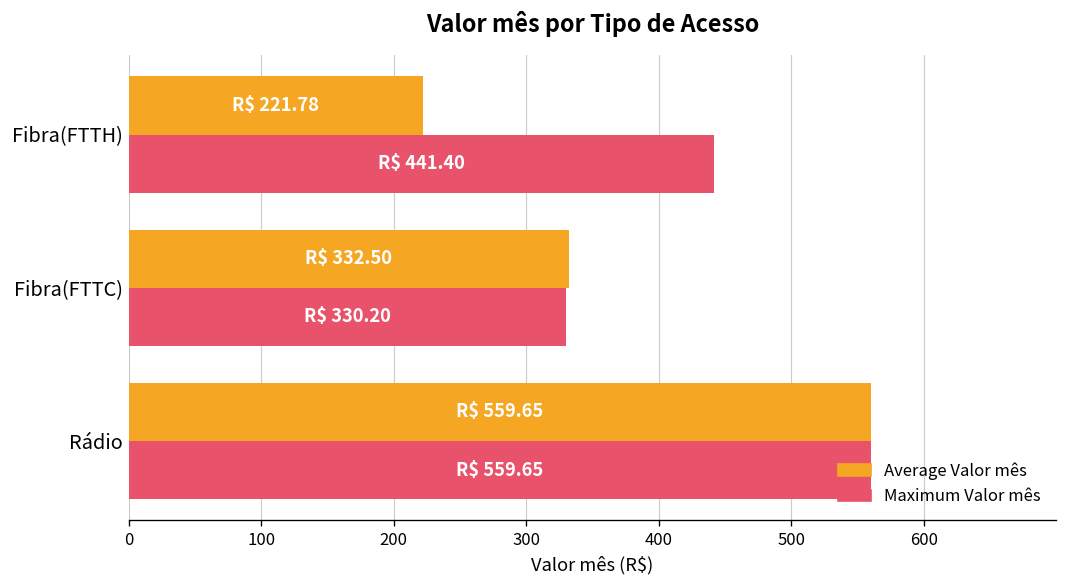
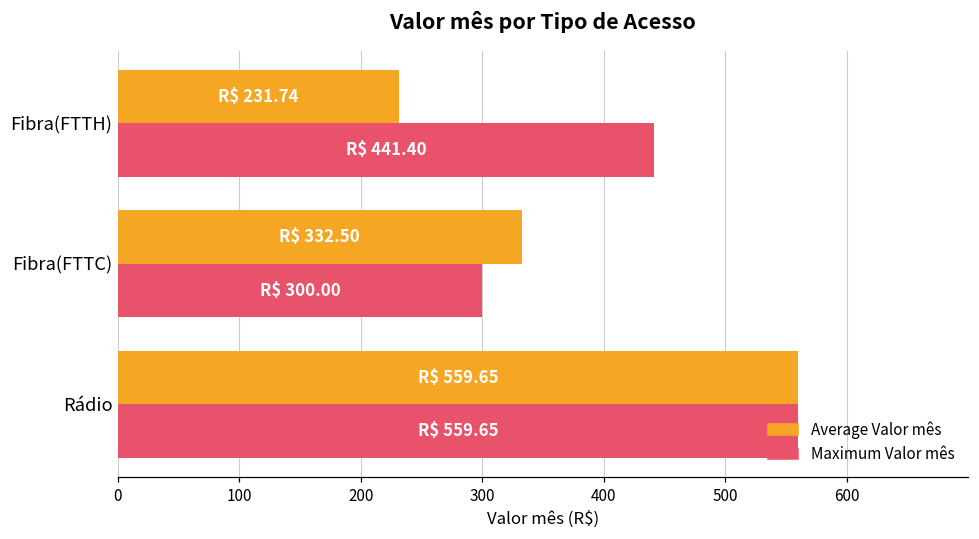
  {
    "Average Valor mês": {
-     "Fibra(FTTH)": 221.78,
+     "Fibra(FTTH)": 231.74,
      "Fibra(FTTC)": 332.50,
      "Rádio": 559.65
    },
    "Maximum Valor mês": {
      "Fibra(FTTH)": 441.40,
-     "Fibra(FTTC)": 330.20,
+     "Fibra(FTTC)": 300.00,
      "Rádio": 559.65
    }
  }
